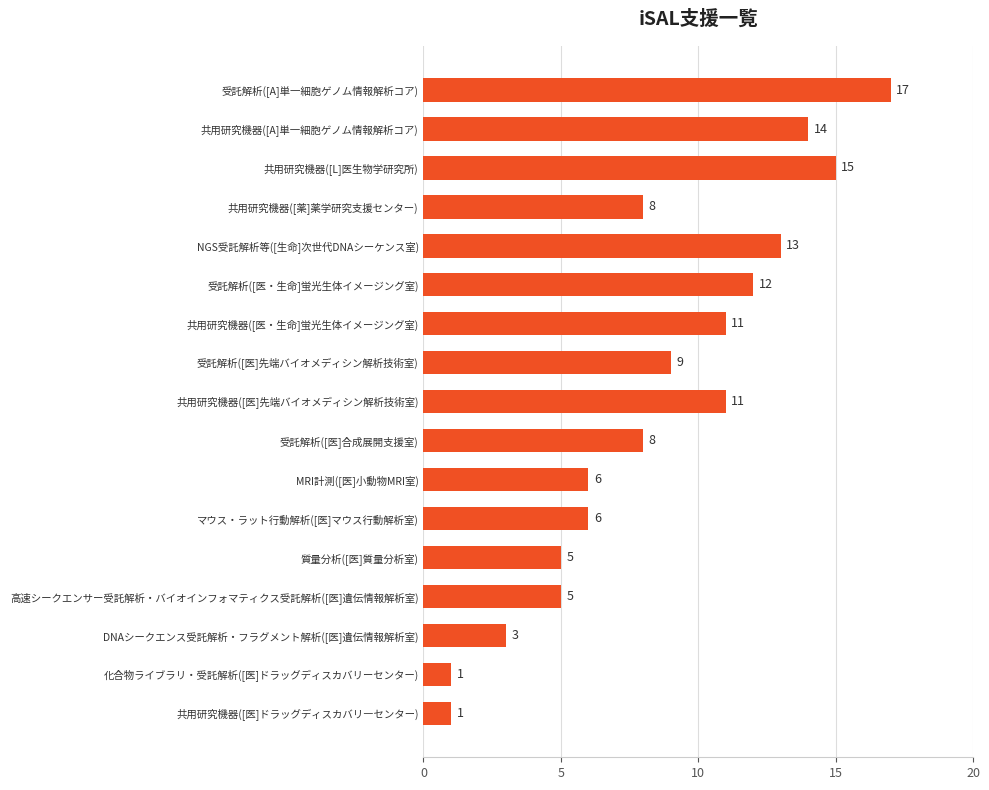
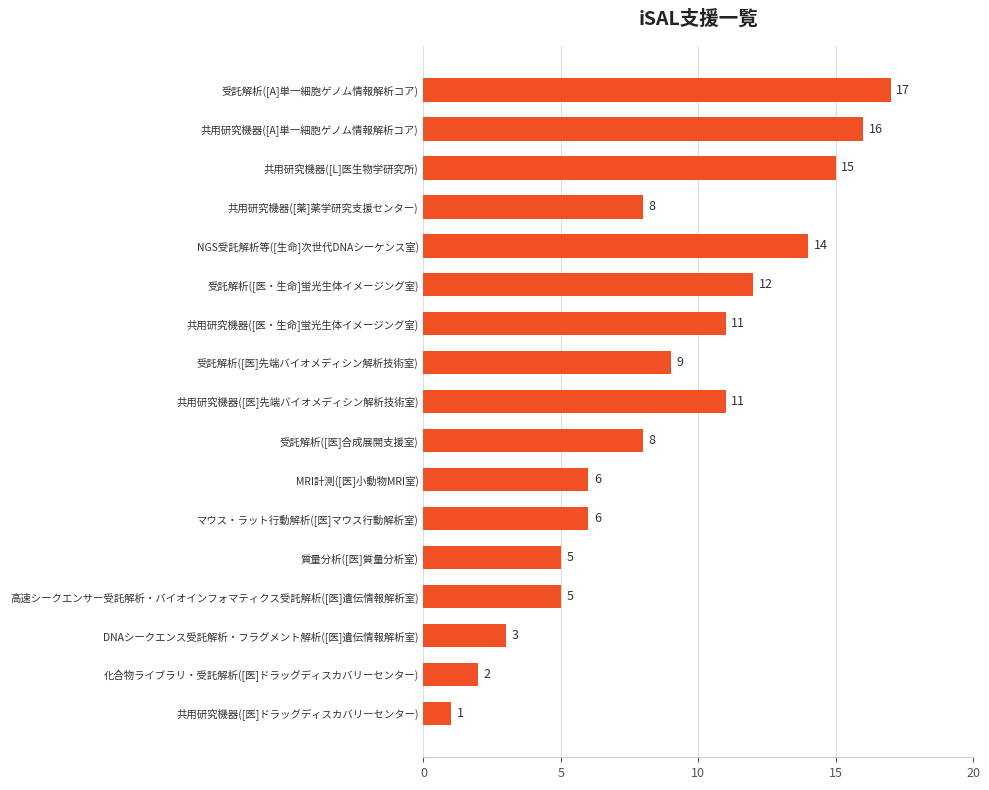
  {
    "受託解析([A]単一細胞ゲノム情報解析コア)": 17,
-   "共用研究機器([A]単一細胞ゲノム情報解析コア)": 14,
+   "共用研究機器([A]単一細胞ゲノム情報解析コア)": 16,
    "共用研究機器([L]医生物学研究所)": 15,
    "共用研究機器([薬]薬学研究支援センター)": 8,
-   "NGS受託解析等([生命]次世代DNAシーケンス室)": 13,
+   "NGS受託解析等([生命]次世代DNAシーケンス室)": 14,
    "受託解析([医・生命]蛍光生体イメージング室)": 12,
    "共用研究機器([医・生命]蛍光生体イメージング室)": 11,
    "受託解析([医]先端バイオメディシン解析技術室)": 9,
    "共用研究機器([医]先端バイオメディシン解析技術室)": 11,
    "受託解析([医]合成展開支援室)": 8,
    "MRI計測([医]小動物MRI室)": 6,
    "マウス・ラット行動解析([医]マウス行動解析室)": 6,
    "質量分析([医]質量分析室)": 5,
    "高速シークエンサー受託解析・バイオインフォマティクス受託解析([医]遺伝情報解析室)": 5,
    "DNAシークエンス受託解析・フラグメント解析([医]遺伝情報解析室)": 3,
-   "化合物ライブラリ・受託解析([医]ドラッグディスカバリーセンター)": 1,
+   "化合物ライブラリ・受託解析([医]ドラッグディスカバリーセンター)": 2,
    "共用研究機器([医]ドラッグディスカバリ―センター)": 1
  }
